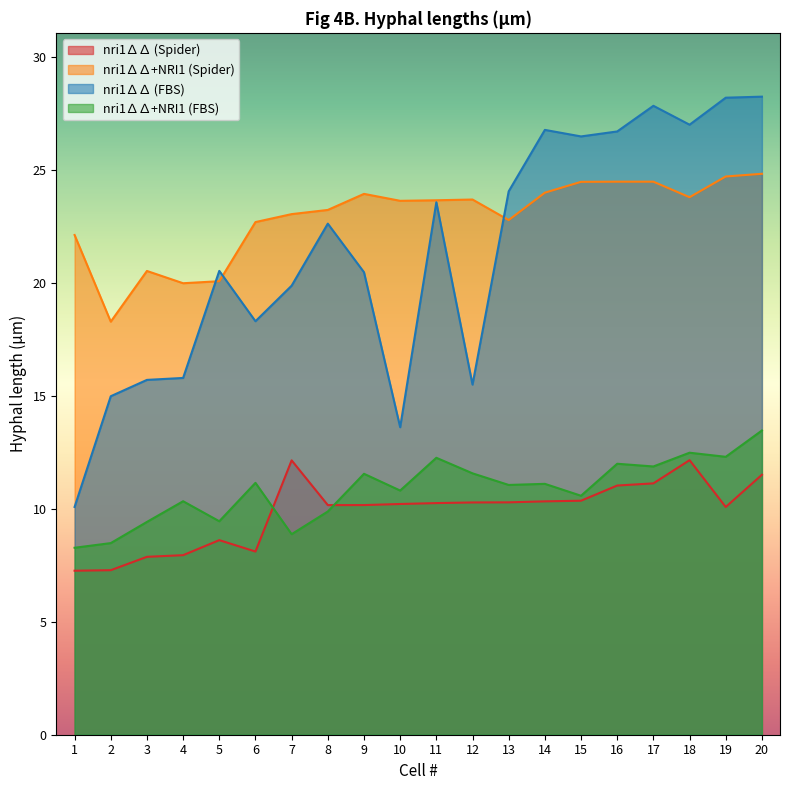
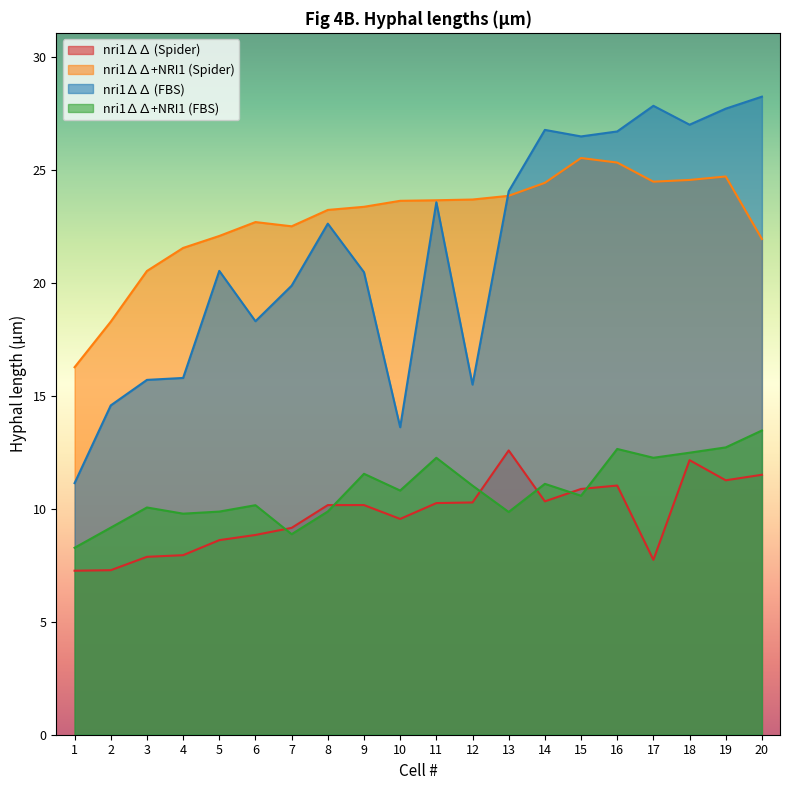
  {
    "nri1∆∆ (Spider)": {
      "1": 7.3,
      "2": 7.3,
      "3": 7.9,
      "4": 7.9,
      "5": 8.6,
-     "6": 8.1,
-     "7": 12.1,
+     "6": 8.8,
+     "7": 9.2,
      "8": 10.2,
      "9": 10.2,
-     "10": 10.2,
+     "10": 9.6,
      "11": 10.3,
      "12": 10.3,
-     "13": 10.3,
+     "13": 12.6,
      "14": 10.3,
-     "15": 10.4,
+     "15": 10.9,
      "16": 11.0,
-     "17": 11.1,
+     "17": 7.7,
      "18": 12.2,
-     "19": 10.1,
+     "19": 11.3,
      "20": 11.5
    },
    "nri1∆∆+NRI1 (Spider)": {
-     "1": 22.1,
+     "1": 16.3,
      "2": 18.3,
      "3": 20.5,
-     "4": 20.0,
-     "5": 20.1,
+     "4": 21.5,
+     "5": 22.1,
      "6": 22.7,
-     "7": 23.0,
+     "7": 22.5,
      "8": 23.2,
-     "9": 23.9,
+     "9": 23.4,
      "10": 23.6,
      "12": 23.7,
-     "13": 22.8,
-     "14": 24.0,
-     "15": 24.5,
-     "16": 24.5,
+     "13": 23.9,
+     "14": 24.4,
+     "15": 25.5,
+     "16": 25.3,
      "17": 24.5,
-     "18": 23.8,
+     "18": 24.6,
      "19": 24.7,
-     "20": 24.8
+     "20": 21.9
    },
    "nri1∆∆ (FBS)": {
-     "1": 10.1,
-     "2": 15.0,
+     "1": 11.1,
+     "2": 14.6,
      "3": 15.7,
      "4": 15.8,
      "5": 20.5,
      "6": 18.3,
      "7": 19.9,
      "8": 22.6,
      "9": 20.5,
      "10": 13.6,
      "12": 15.5,
      "13": 24.1,
      "14": 26.8,
      "15": 26.5,
      "16": 26.7,
      "17": 27.8,
      "18": 27.0,
-     "19": 28.2,
+     "19": 27.7,
      "20": 28.2
    },
    "nri1∆∆+NRI1 (FBS)": {
      "1": 8.3,
-     "2": 8.5,
-     "3": 9.4,
-     "4": 10.3,
-     "5": 9.4,
-     "6": 11.1,
+     "2": 9.2,
+     "3": 10.1,
+     "4": 9.8,
+     "5": 9.9,
+     "6": 10.2,
      "7": 8.9,
      "8": 9.9,
      "9": 11.5,
      "10": 10.8,
      "11": 12.3,
-     "12": 11.6,
-     "13": 11.1,
+     "12": 11.0,
+     "13": 9.9,
      "14": 11.1,
      "15": 10.6,
-     "16": 12.0,
-     "17": 11.9,
+     "16": 12.6,
+     "17": 12.3,
      "18": 12.5,
-     "19": 12.3,
+     "19": 12.7,
      "20": 13.5
    }
  }
